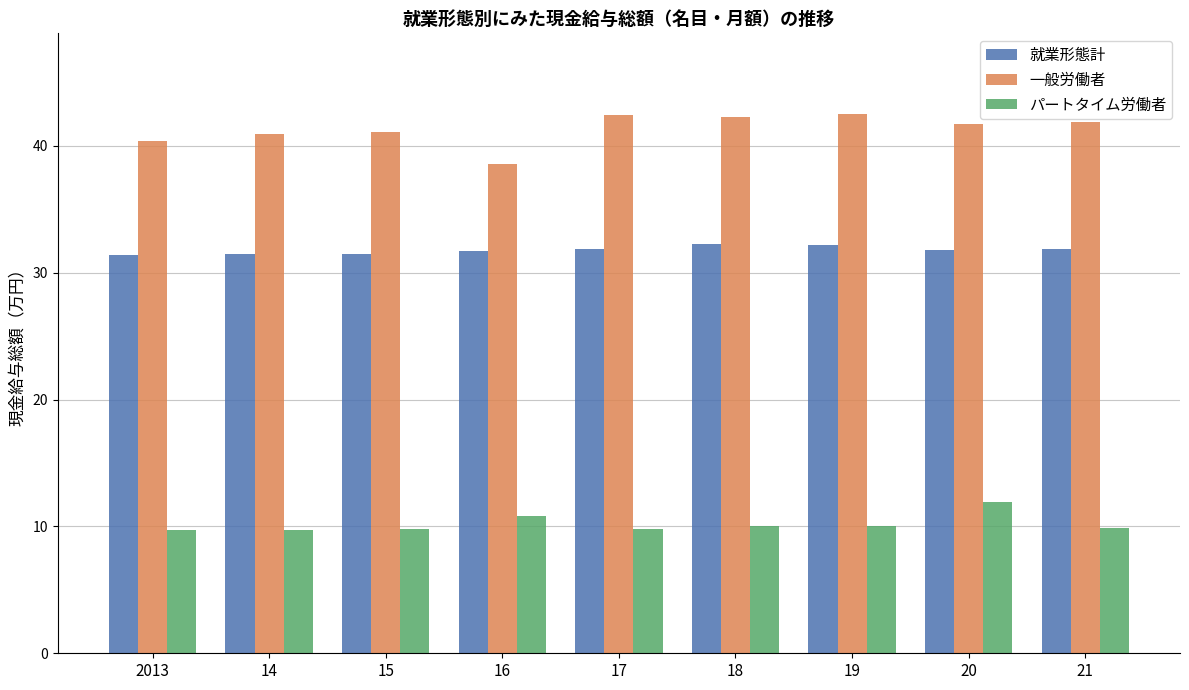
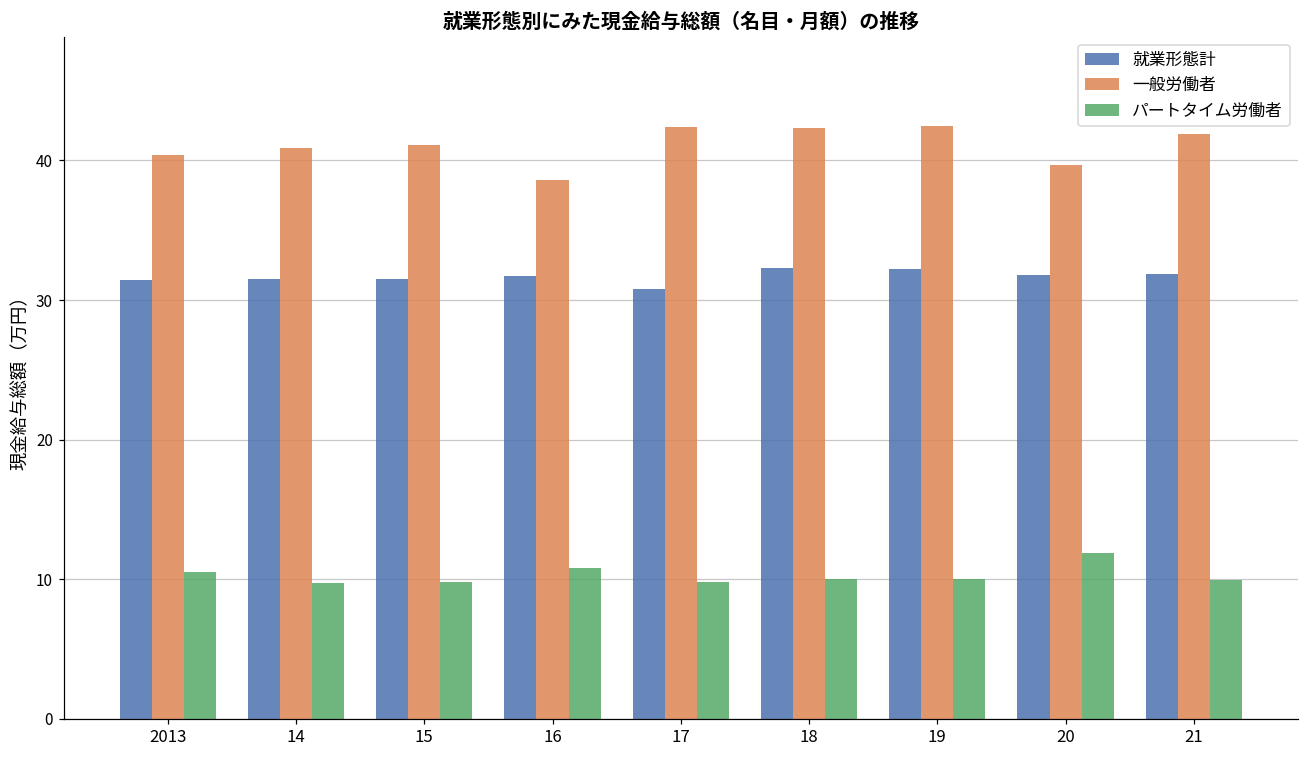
  {
    "就業形態計": {
      "2013": 31.4,
      "14": 31.5,
      "15": 31.5,
      "16": 31.7,
-     "17": 31.9,
+     "17": 30.8,
      "18": 32.3,
      "19": 32.2,
      "20": 31.8,
      "21": 31.9
    },
    "一般労働者": {
      "2013": 40.4,
      "14": 40.9,
      "15": 41.1,
      "16": 38.6,
      "17": 42.4,
      "18": 42.3,
      "19": 42.5,
-     "20": 41.7,
+     "20": 39.7,
      "21": 41.9
    },
    "パートタイム労働者": {
-     "2013": 9.7,
+     "2013": 10.5,
      "14": 9.7,
      "15": 9.8,
      "16": 10.8,
      "17": 9.8,
      "18": 10.0,
      "19": 10.0,
      "20": 11.9,
      "21": 9.9
    }
  }
